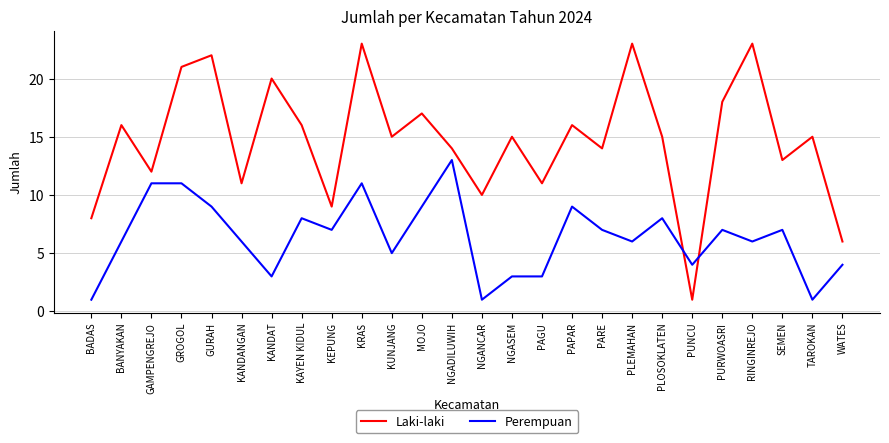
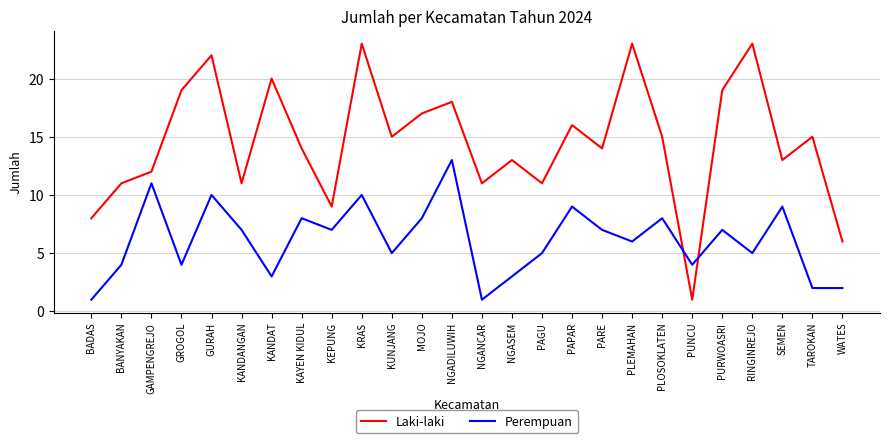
  {
    "Laki-laki": {
      "BADAS": 8,
-     "BANYAKAN": 16,
+     "BANYAKAN": 11,
      "GAMPENGREJO": 12,
-     "GROGOL": 21,
+     "GROGOL": 19,
      "GURAH": 22,
      "KANDANGAN": 11,
      "KANDAT": 20,
-     "KAYEN KIDUL": 16,
+     "KAYEN KIDUL": 14,
      "KEPUNG": 9,
      "KRAS": 23,
      "KUNJANG": 15,
      "MOJO": 17,
-     "NGADILUWIH": 14,
-     "NGANCAR": 10,
-     "NGASEM": 15,
+     "NGADILUWIH": 18,
+     "NGANCAR": 11,
+     "NGASEM": 13,
      "PAGU": 11,
      "PAPAR": 16,
      "PARE": 14,
      "PLEMAHAN": 23,
      "PLOSOKLATEN": 15,
      "PUNCU": 1,
-     "PURWOASRI": 18,
+     "PURWOASRI": 19,
      "RINGINREJO": 23,
      "SEMEN": 13,
      "TAROKAN": 15,
      "WATES": 6
    },
    "Perempuan": {
      "BADAS": 1,
-     "BANYAKAN": 6,
+     "BANYAKAN": 4,
      "GAMPENGREJO": 11,
-     "GROGOL": 11,
-     "GURAH": 9,
-     "KANDANGAN": 6,
+     "GROGOL": 4,
+     "GURAH": 10,
+     "KANDANGAN": 7,
      "KANDAT": 3,
      "KAYEN KIDUL": 8,
      "KEPUNG": 7,
-     "KRAS": 11,
+     "KRAS": 10,
      "KUNJANG": 5,
-     "MOJO": 9,
+     "MOJO": 8,
      "NGADILUWIH": 13,
      "NGANCAR": 1,
      "NGASEM": 3,
-     "PAGU": 3,
+     "PAGU": 5,
      "PAPAR": 9,
      "PARE": 7,
      "PLEMAHAN": 6,
      "PLOSOKLATEN": 8,
      "PUNCU": 4,
      "PURWOASRI": 7,
-     "RINGINREJO": 6,
-     "SEMEN": 7,
-     "TAROKAN": 1,
-     "WATES": 4
+     "RINGINREJO": 5,
+     "SEMEN": 9,
+     "TAROKAN": 2,
+     "WATES": 2
    }
  }
